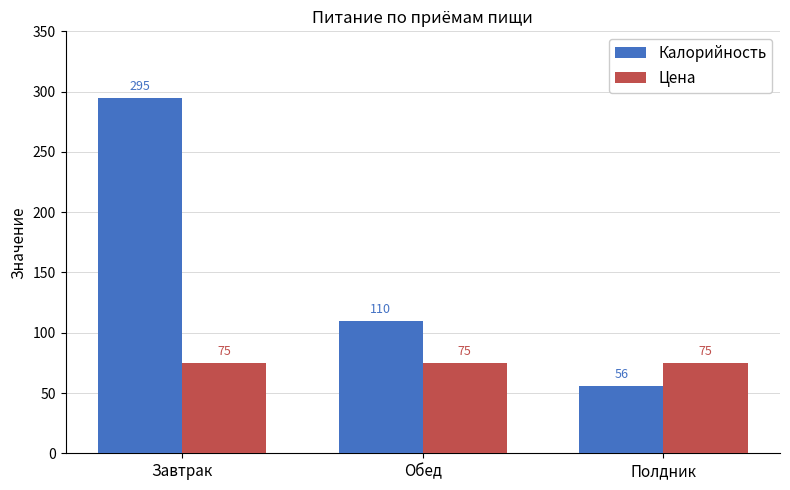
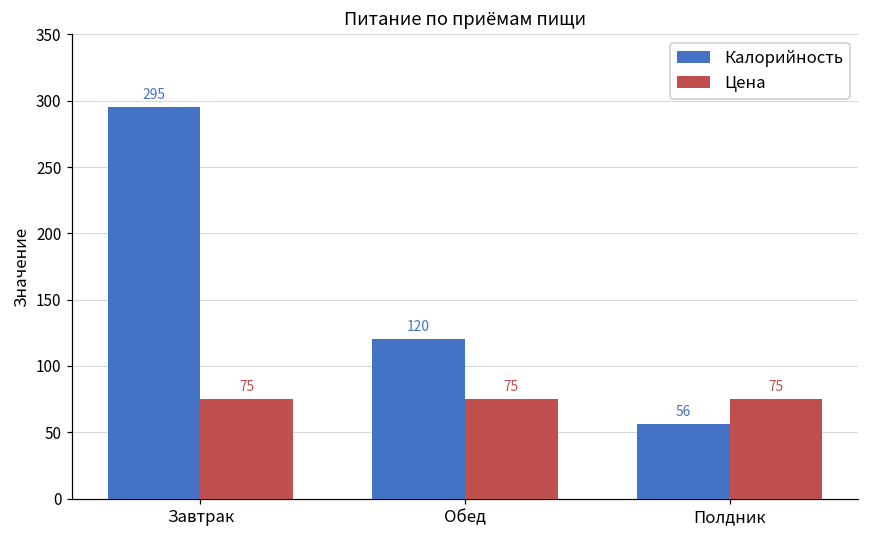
  {
    "Калорийность": {
      "Завтрак": 295,
-     "Обед": 110,
+     "Обед": 120,
      "Полдник": 56
    },
    "Цена": {
      "Завтрак": 75,
      "Обед": 75,
      "Полдник": 75
    }
  }
